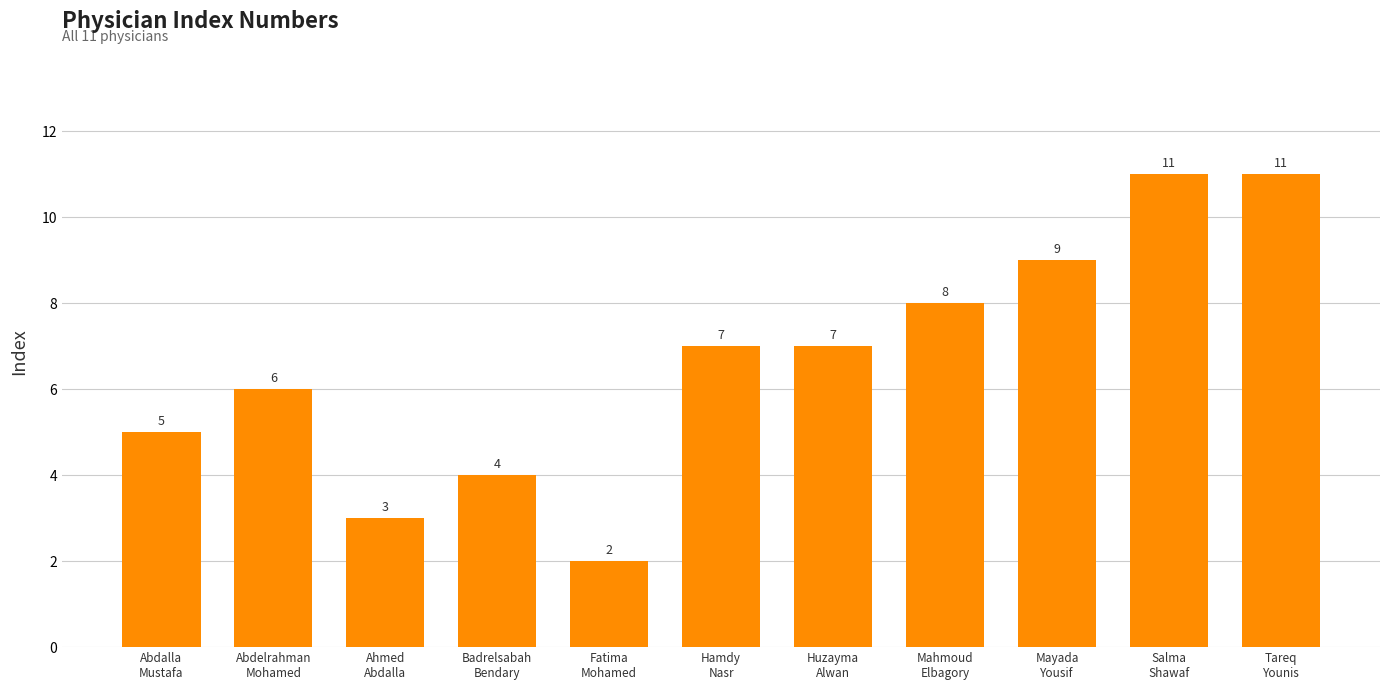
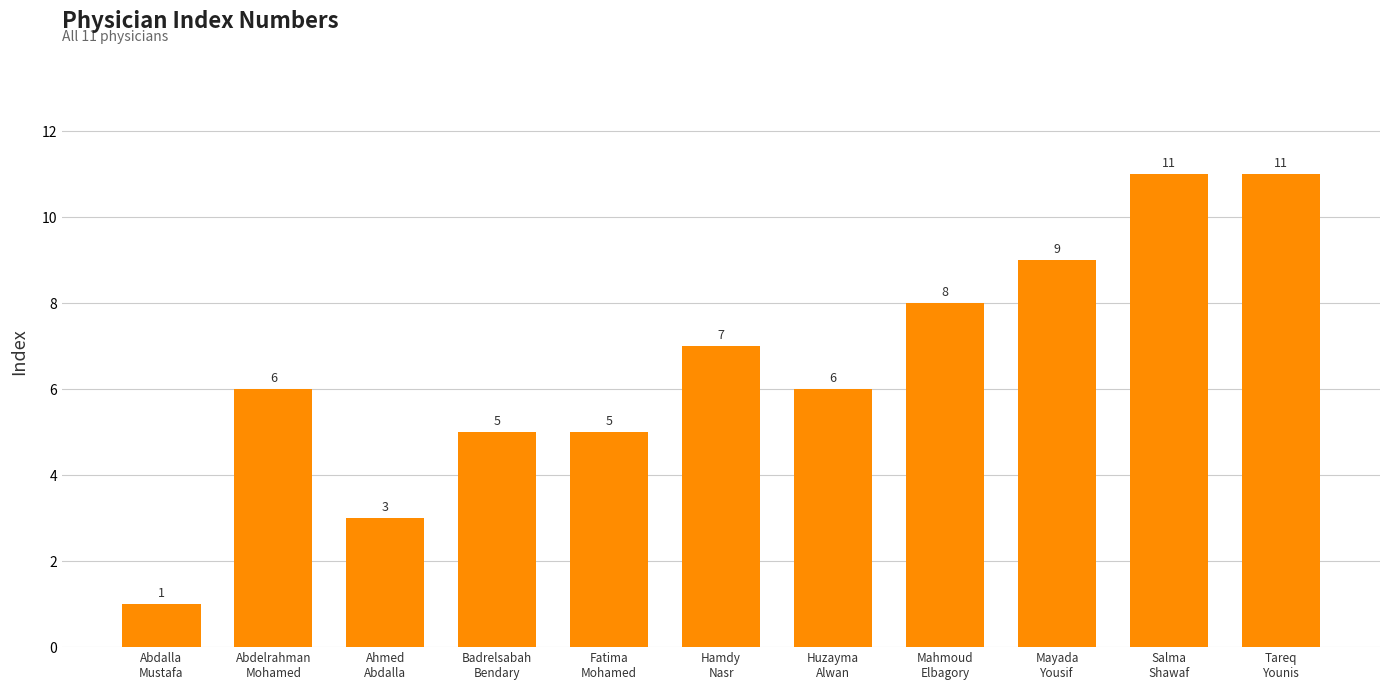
  {
-   "Abdalla Mustafa": 5,
+   "Abdalla Mustafa": 1,
    "Abdelrahman Mohamed": 6,
    "Ahmed Abdalla": 3,
-   "Badrelsabah Bendary": 4,
-   "Fatima Mohamed": 2,
+   "Badrelsabah Bendary": 5,
+   "Fatima Mohamed": 5,
    "Hamdy Nasr": 7,
-   "Huzayma Alwan": 7,
+   "Huzayma Alwan": 6,
    "Mahmoud Elbagory": 8,
    "Mayada Yousif": 9,
    "Salma Shawaf": 11,
    "Tareq Younis": 11
  }
